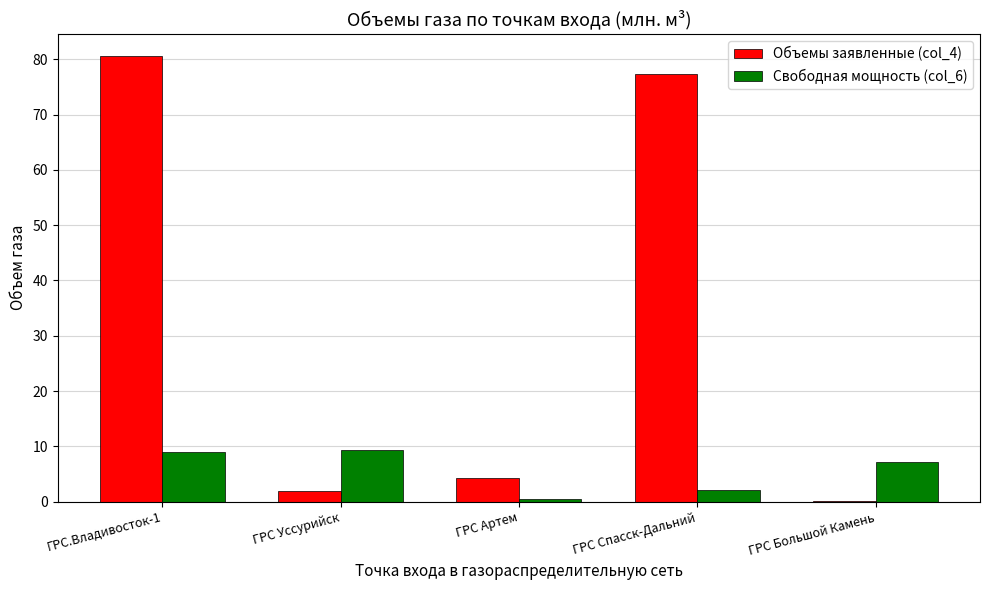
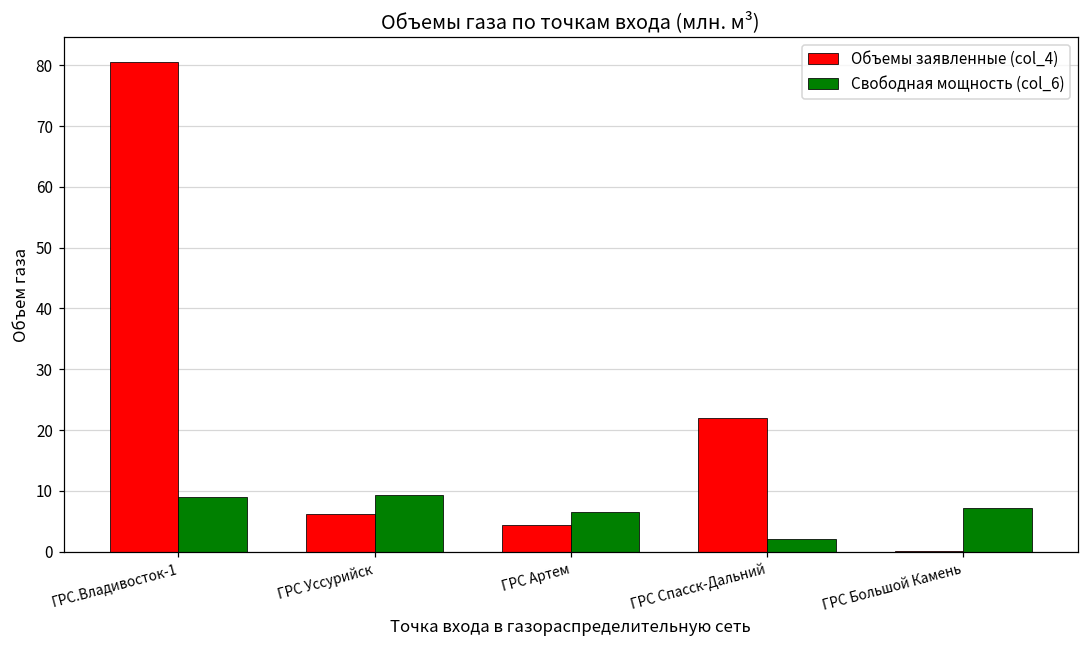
  {
    "Объемы заявленные (col_4)": {
      "ГРС.Владивосток-1": 81,
-     "ГРС Уссурийск": 2,
+     "ГРС Уссурийск": 6,
      "ГРС Артем": 4,
-     "ГРС Спасск-Дальний": 77
+     "ГРС Спасск-Дальний": 22
    },
    "Свободная мощность (col_6)": {
      "ГРС.Владивосток-1": 9,
      "ГРС Уссурийск": 9,
-     "ГРС Артем": 0,
+     "ГРС Артем": 7,
      "ГРС Спасск-Дальний": 2,
      "ГРС Большой Камень": 7
    }
  }
